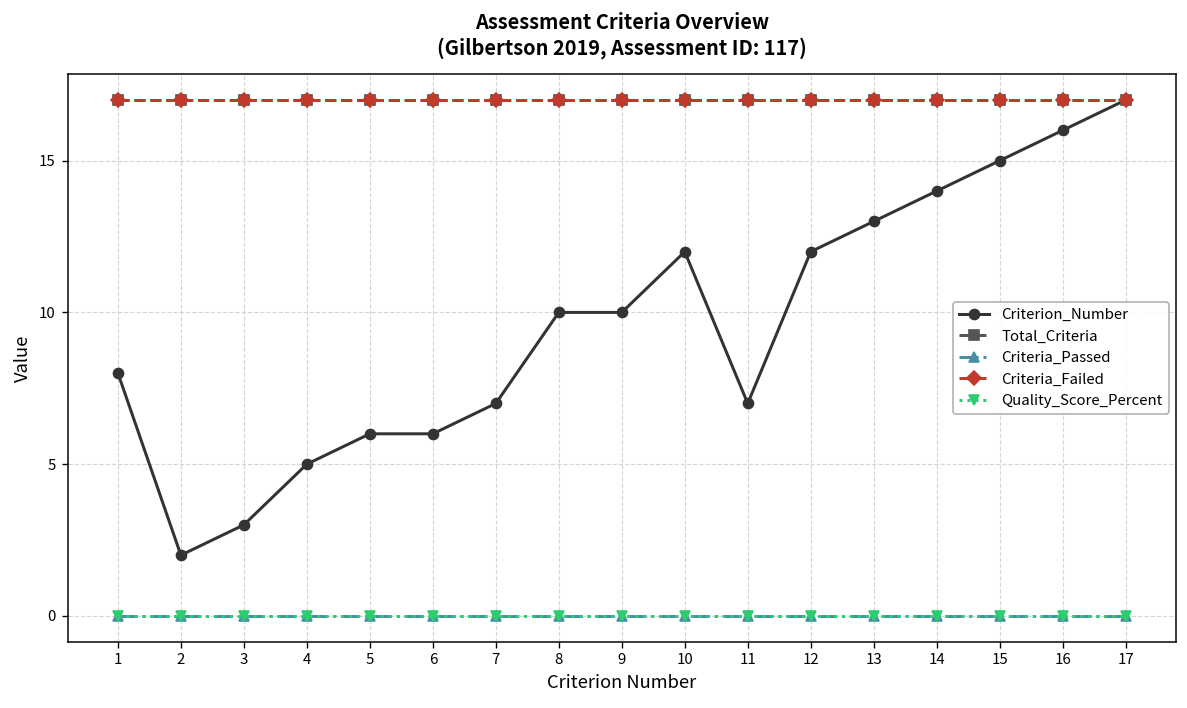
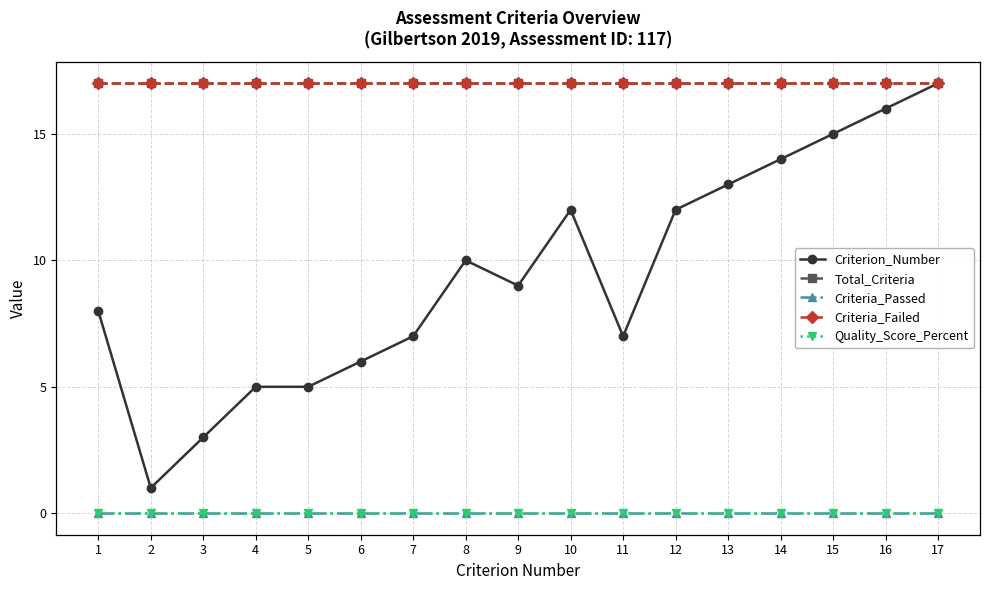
  {
    "Criterion_Number": {
      "1": 8,
-     "2": 2,
+     "2": 1,
      "3": 3,
      "4": 5,
-     "5": 6,
+     "5": 5,
      "6": 6,
      "7": 7,
      "8": 10,
-     "9": 10,
+     "9": 9,
      "10": 12,
      "11": 7,
      "12": 12,
      "13": 13,
      "14": 14,
      "15": 15,
      "16": 16
    },
    "Criteria_Failed": {
      "1": 17,
      "2": 17,
      "3": 17,
      "4": 17,
      "5": 17,
      "6": 17,
      "7": 17,
      "8": 17,
      "9": 17,
      "10": 17,
      "11": 17,
      "12": 17,
      "13": 17,
      "14": 17,
      "15": 17,
      "16": 17
    },
    "Quality_Score_Percent": {
      "1": 0,
      "2": 0,
      "3": 0,
      "4": 0,
      "5": 0,
      "6": 0,
      "7": 0,
      "8": 0,
      "9": 0,
      "10": 0,
      "11": 0,
      "12": 0,
      "13": 0,
      "14": 0,
      "15": 0,
      "16": 0,
      "17": 0
    }
  }
